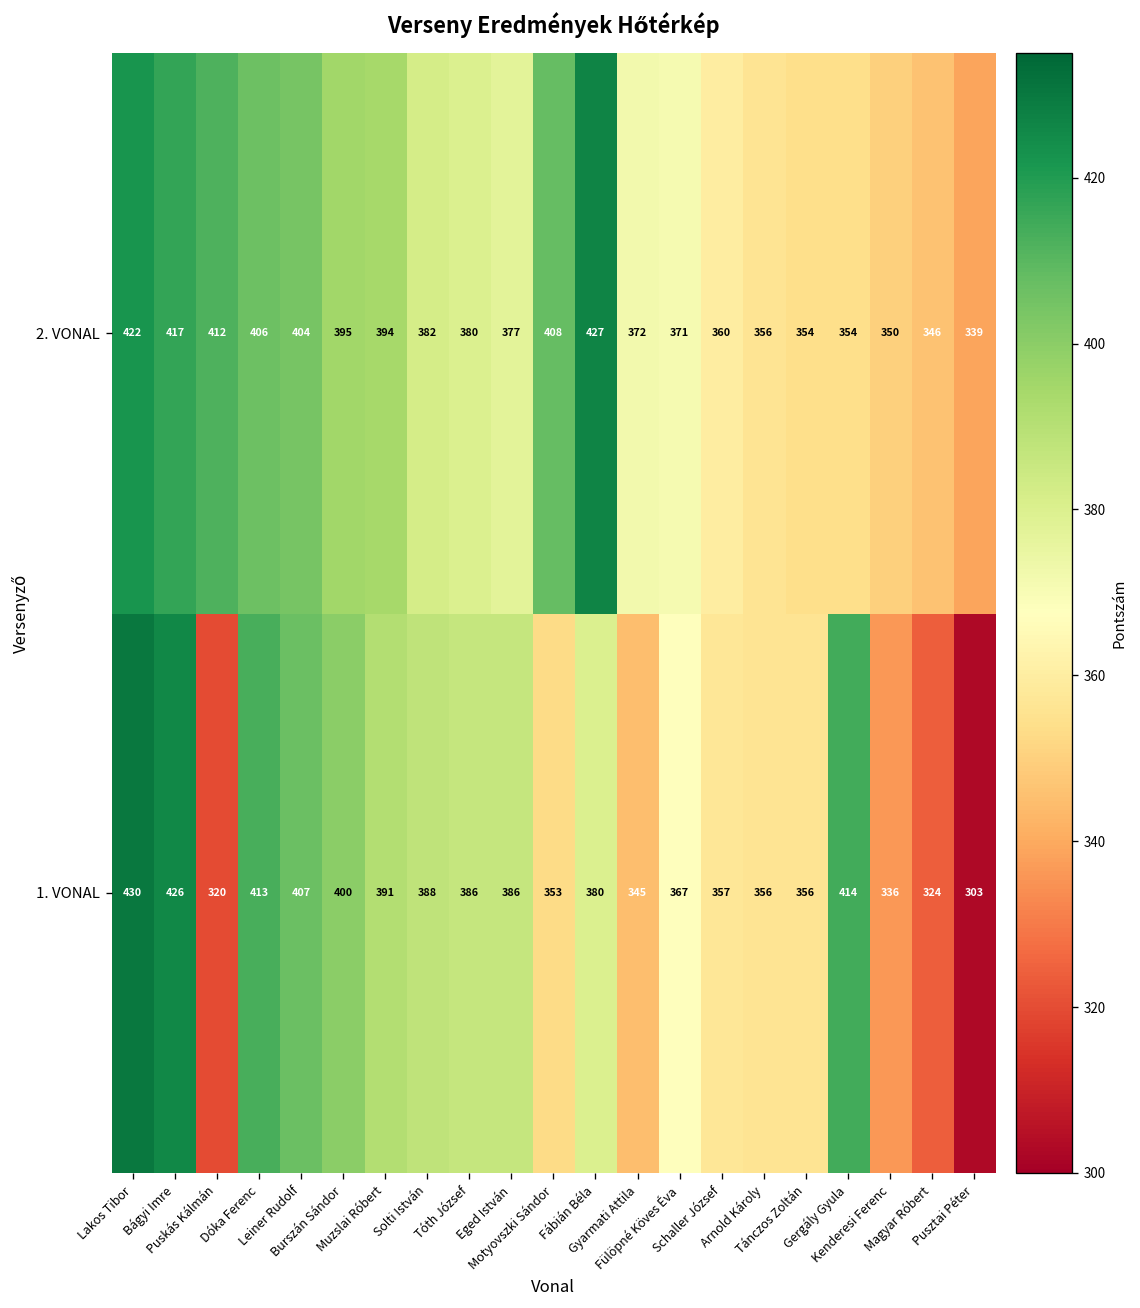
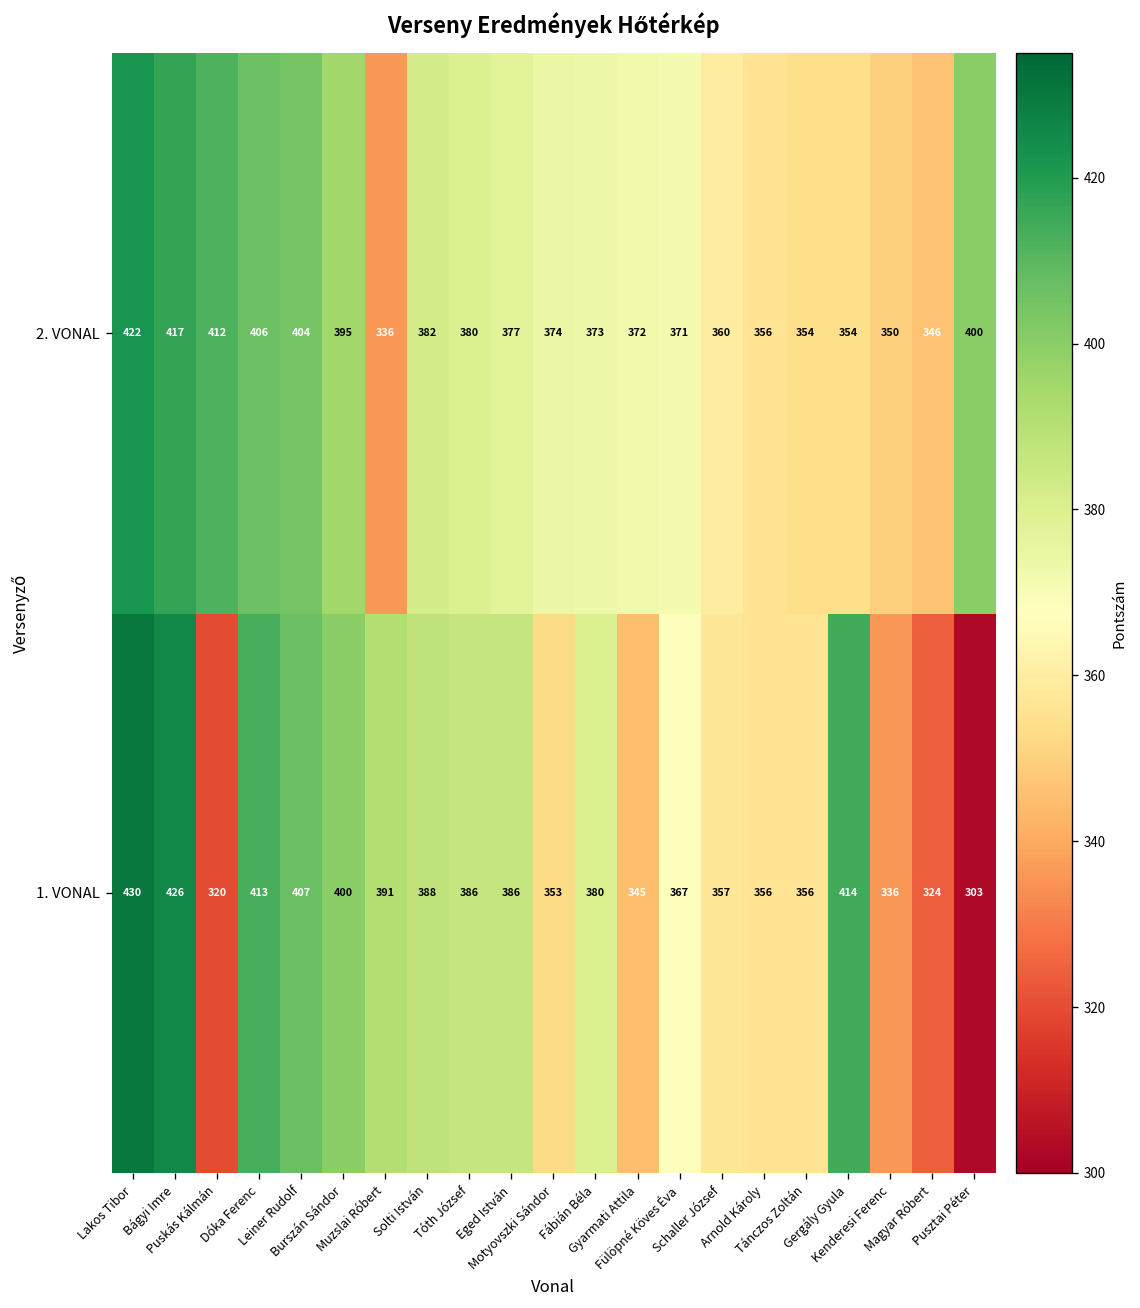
  {
    "2. VONAL": {
      "Lakos Tibor": 422,
      "Bágyi Imre": 417,
      "Puskás Kálmán": 412,
      "Dóka Ferenc": 406,
      "Leiner Rudolf": 404,
      "Burszán Sándor": 395,
-     "Muzslai Róbert": 394,
+     "Muzslai Róbert": 336,
      "Solti István": 382,
      "Tóth József": 380,
      "Eged István": 377,
-     "Motyovszki Sándor": 408,
-     "Fábián Béla": 427,
+     "Motyovszki Sándor": 374,
+     "Fábián Béla": 373,
      "Gyarmati Attila": 372,
      "Fülöpné Köves Éva": 371,
      "Schaller József": 360,
      "Arnold Károly": 356,
      "Tánczos Zoltán": 354,
      "Gergály Gyula": 354,
      "Kenderesi Ferenc": 350,
      "Magyar Róbert": 346,
-     "Pusztai Péter": 339
+     "Pusztai Péter": 400
    },
    "1. VONAL": {
      "Lakos Tibor": 430,
      "Bágyi Imre": 426,
      "Puskás Kálmán": 320,
      "Dóka Ferenc": 413,
      "Leiner Rudolf": 407,
      "Burszán Sándor": 400,
      "Muzslai Róbert": 391,
      "Solti István": 388,
      "Tóth József": 386,
      "Eged István": 386,
      "Motyovszki Sándor": 353,
      "Fábián Béla": 380,
      "Gyarmati Attila": 345,
      "Fülöpné Köves Éva": 367,
      "Schaller József": 357,
      "Arnold Károly": 356,
      "Tánczos Zoltán": 356,
      "Gergály Gyula": 414,
      "Kenderesi Ferenc": 336,
      "Magyar Róbert": 324,
      "Pusztai Péter": 303
    }
  }
